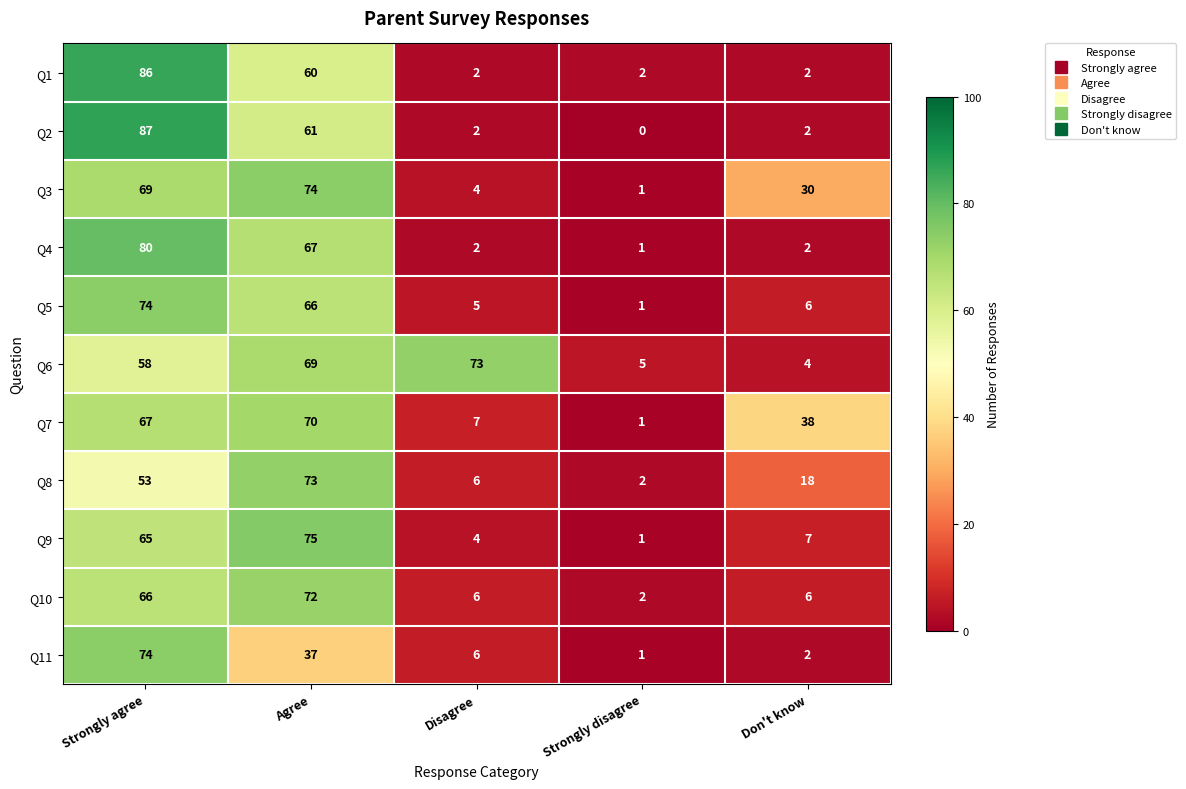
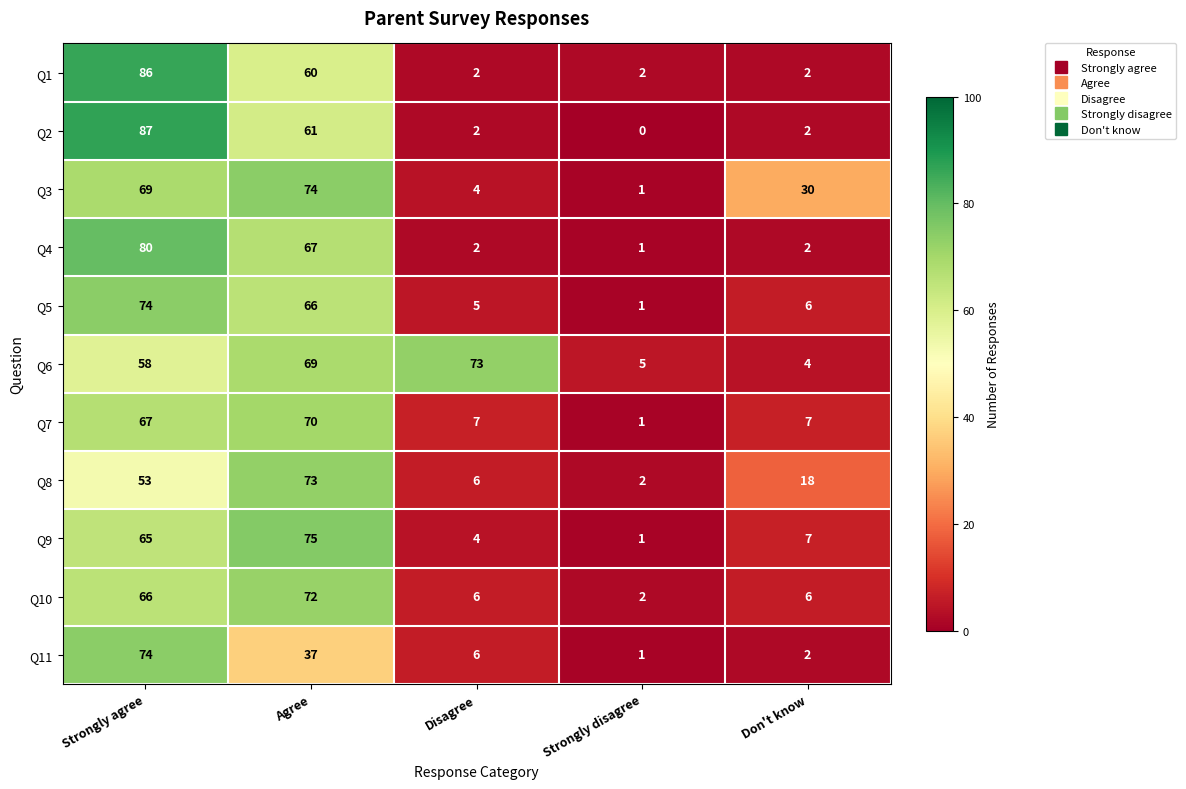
  {
    "Q1": {
      "Strongly agree": 86,
      "Agree": 60,
      "Disagree": 2,
      "Strongly disagree": 2,
      "Don't know": 2
    },
    "Q2": {
      "Strongly agree": 87,
      "Agree": 61,
      "Disagree": 2,
      "Strongly disagree": 0,
      "Don't know": 2
    },
    "Q3": {
      "Strongly agree": 69,
      "Agree": 74,
      "Disagree": 4,
      "Strongly disagree": 1,
      "Don't know": 30
    },
    "Q4": {
      "Strongly agree": 80,
      "Agree": 67,
      "Disagree": 2,
      "Strongly disagree": 1,
      "Don't know": 2
    },
    "Q5": {
      "Strongly agree": 74,
      "Agree": 66,
      "Disagree": 5,
      "Strongly disagree": 1,
      "Don't know": 6
    },
    "Q6": {
      "Strongly agree": 58,
      "Agree": 69,
      "Disagree": 73,
      "Strongly disagree": 5,
      "Don't know": 4
    },
    "Q7": {
      "Strongly agree": 67,
      "Agree": 70,
      "Disagree": 7,
      "Strongly disagree": 1,
-     "Don't know": 38
+     "Don't know": 7
    },
    "Q8": {
      "Strongly agree": 53,
      "Agree": 73,
      "Disagree": 6,
      "Strongly disagree": 2,
      "Don't know": 18
    },
    "Q9": {
      "Strongly agree": 65,
      "Agree": 75,
      "Disagree": 4,
      "Strongly disagree": 1,
      "Don't know": 7
    },
    "Q10": {
      "Strongly agree": 66,
      "Agree": 72,
      "Disagree": 6,
      "Strongly disagree": 2,
      "Don't know": 6
    },
    "Q11": {
      "Strongly agree": 74,
      "Agree": 37,
      "Disagree": 6,
      "Strongly disagree": 1,
      "Don't know": 2
    }
  }
